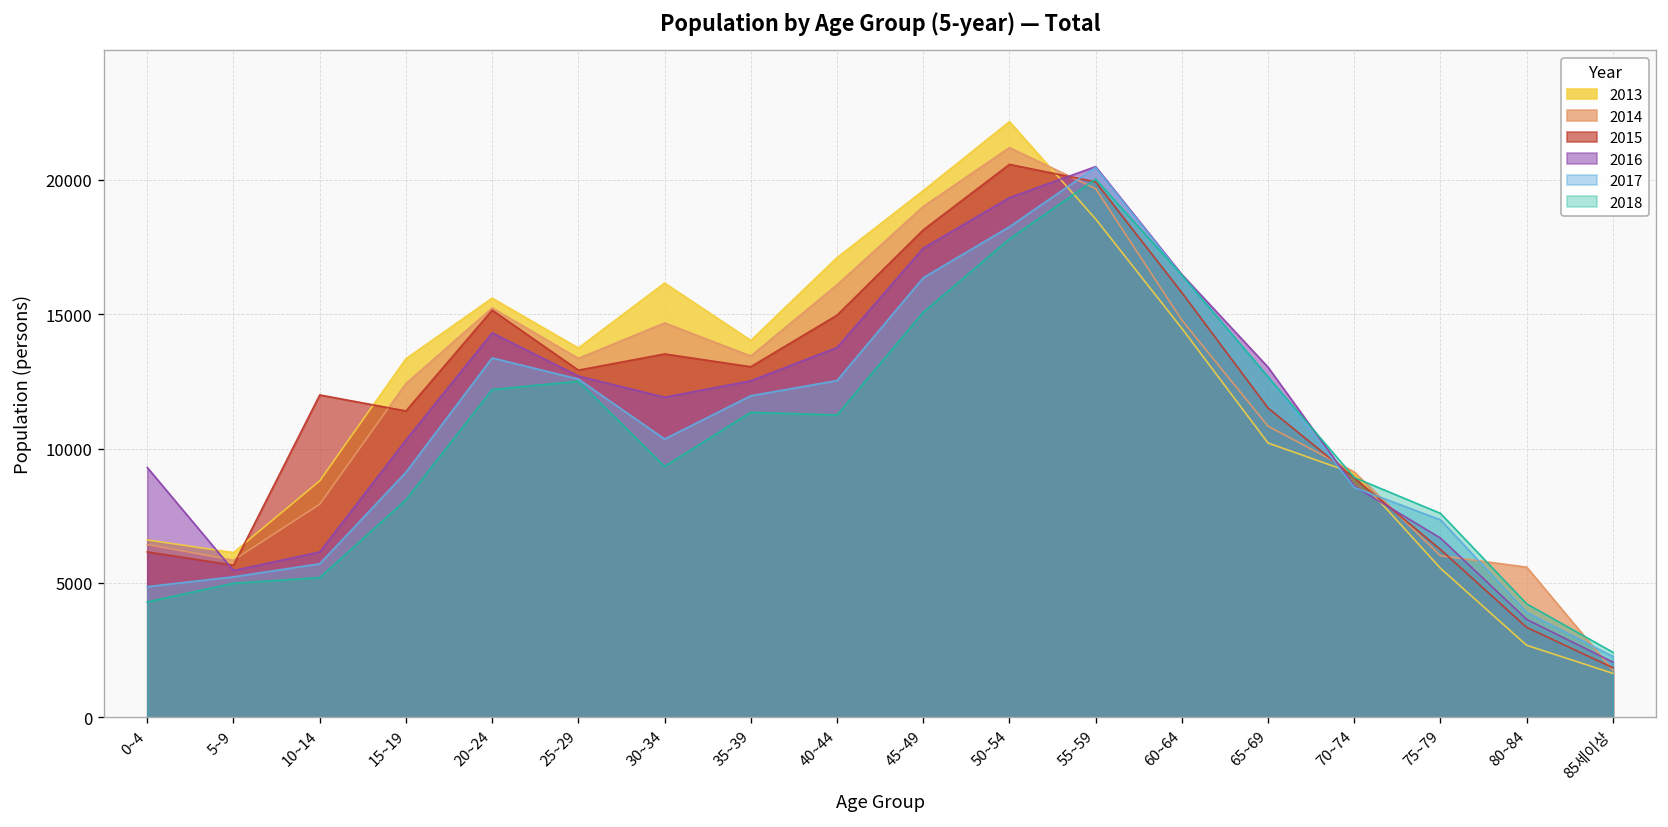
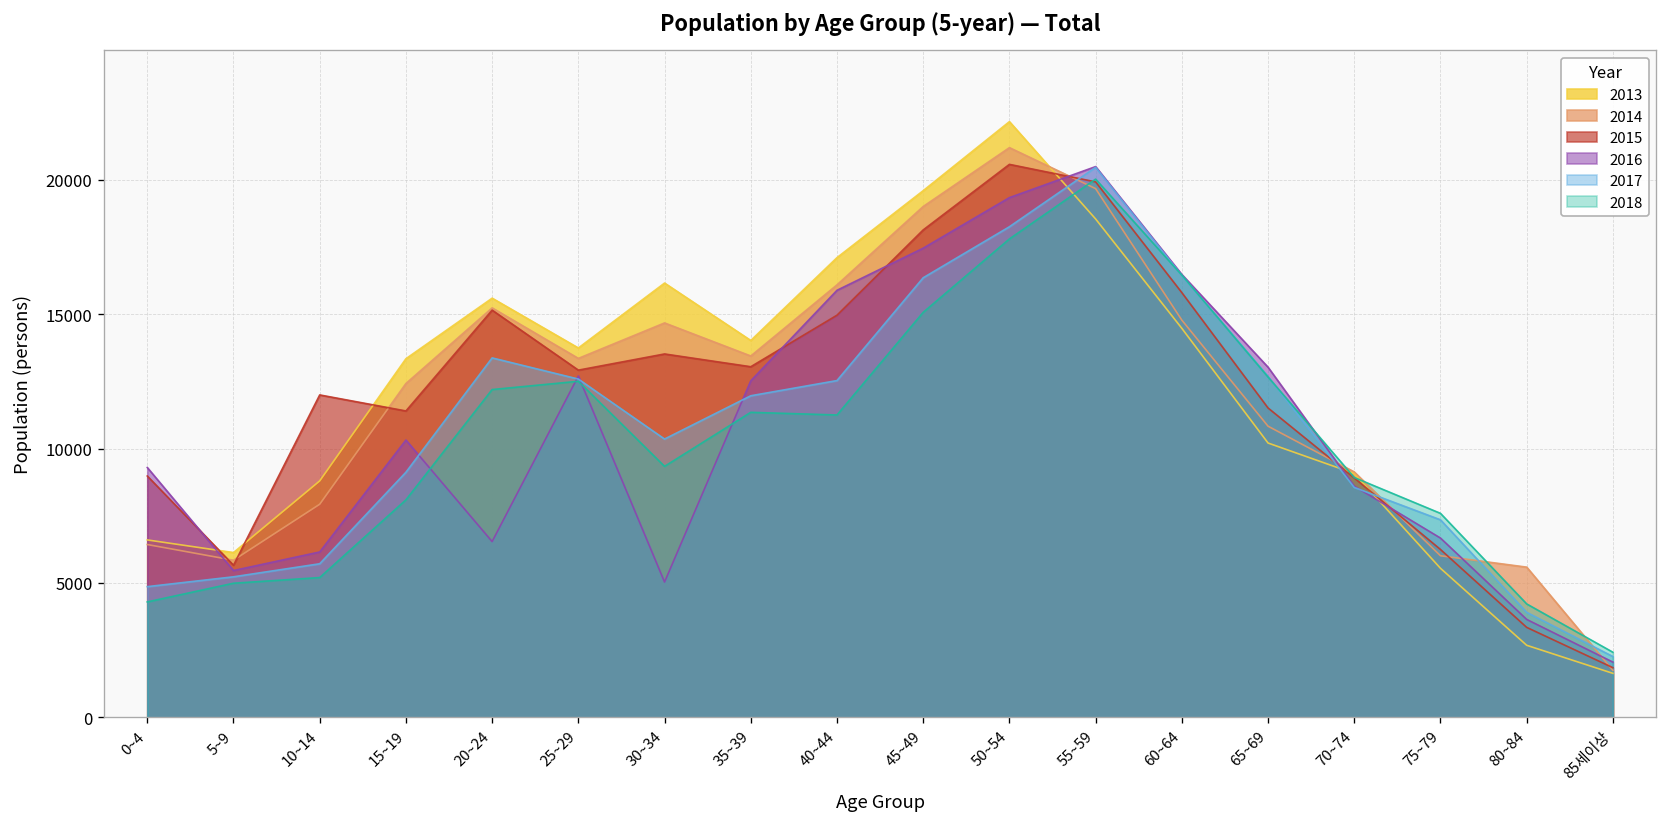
  {
    "2013": {
      "0~4": 6600,
      "5~9": 6100,
      "10~14": 8800,
      "15~19": 13300,
      "20~24": 15600,
      "25~29": 13700,
      "30~34": 16200,
      "35~39": 14000,
      "40~44": 17100,
      "45~49": 19600,
      "50~54": 22200,
      "55~59": 18500,
      "60~64": 14500,
      "65~69": 10200,
      "75~79": 5500,
      "80~84": 2700
    },
    "2014": {
      "0~4": 6400,
      "5~9": 5800,
      "10~14": 7900,
      "15~19": 12400,
      "25~29": 13400,
      "30~34": 14700,
      "35~39": 13400,
      "40~44": 16100,
      "45~49": 19000,
      "50~54": 21200,
      "55~59": 19700,
      "60~64": 14800,
      "65~69": 10800,
      "75~79": 6000,
      "80~84": 5600
    },
    "2015": {
-     "0~4": 6200,
+     "0~4": 9000,
      "5~9": 5700,
      "10~14": 12000,
      "15~19": 11400,
      "25~29": 12900,
      "30~34": 13500,
      "35~39": 13000,
      "40~44": 15000,
      "45~49": 18100,
      "50~54": 20600,
      "60~64": 15800,
      "65~69": 11500,
      "75~79": 6200,
      "80~84": 3300
    },
    "2016": {
      "0~4": 9300,
      "5~9": 5500,
      "10~14": 6200,
      "15~19": 10300,
-     "20~24": 14300,
-     "30~34": 11900,
+     "20~24": 6500,
+     "30~34": 5000,
      "35~39": 12500,
-     "40~44": 13800,
+     "40~44": 15900,
      "45~49": 17500,
      "50~54": 19300,
      "65~69": 13000,
      "75~79": 6700,
      "80~84": 3600,
      "85세이상": 2100
    }
  }
